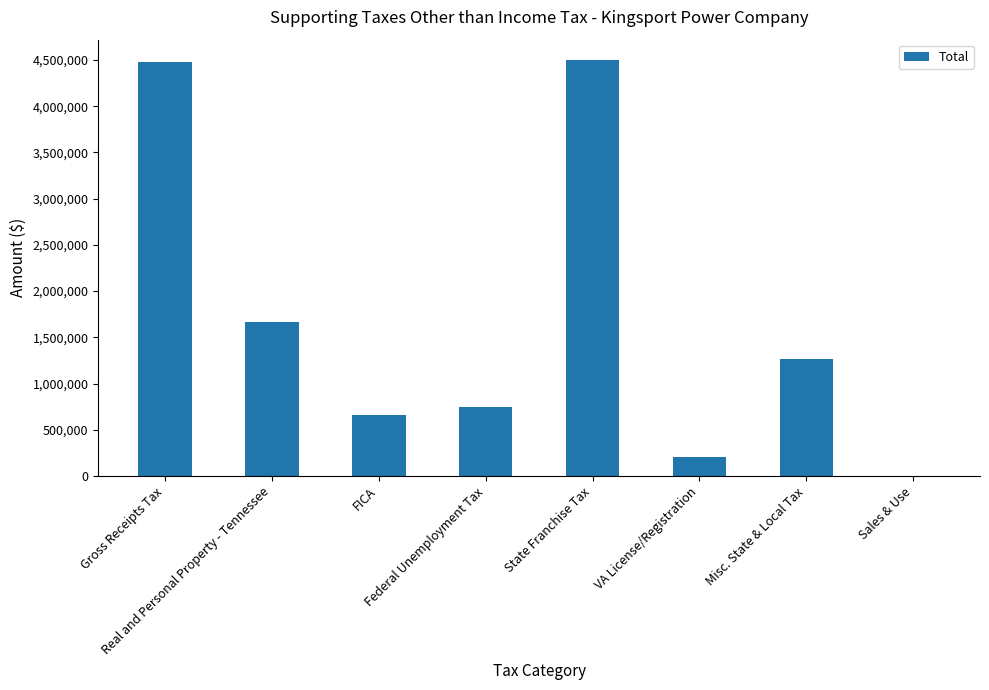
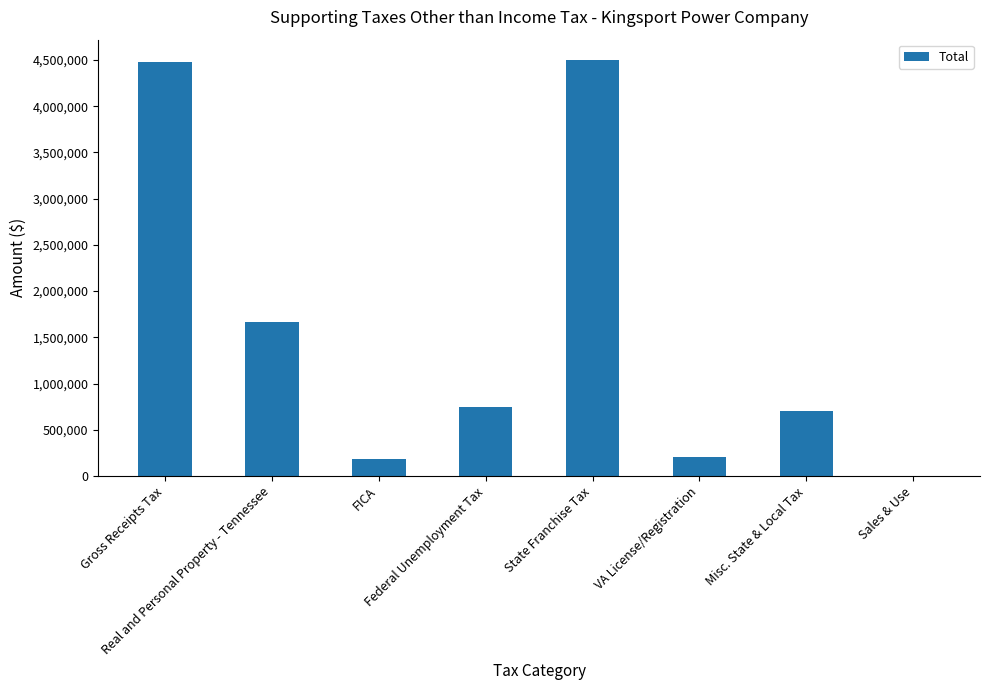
  {
    "Gross Receipts Tax": "4,500,000",
    "Real and Personal Property - Tennessee": "1,700,000",
-   "FICA": "700,000",
+   "FICA": "200,000",
    "Federal Unemployment Tax": "700,000",
    "State Franchise Tax": "4,500,000",
    "VA License/Registration": "200,000",
-   "Misc. State & Local Tax": "1,300,000"
+   "Misc. State & Local Tax": "700,000"
  }
